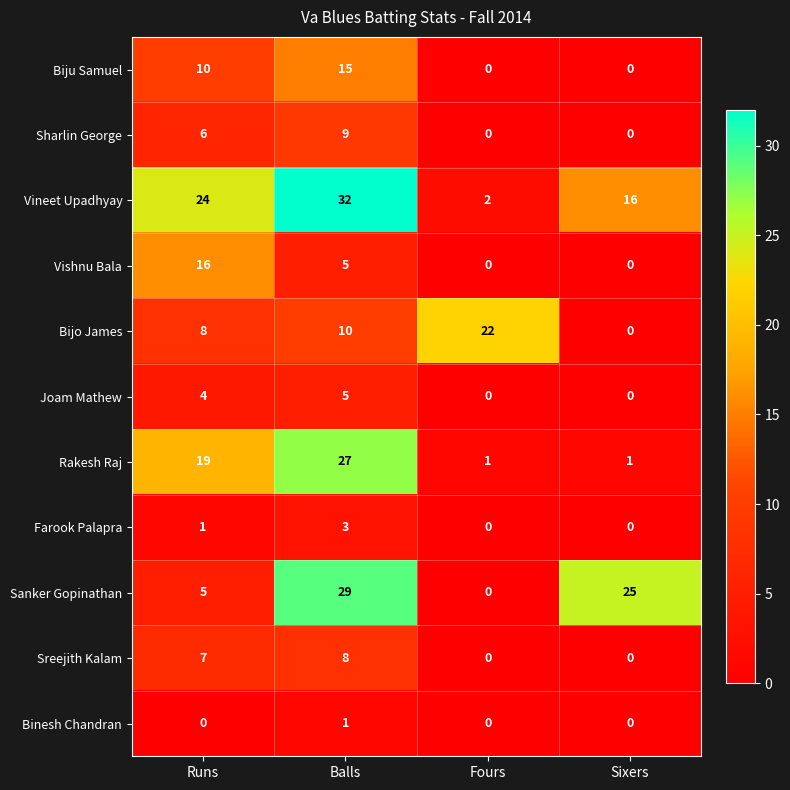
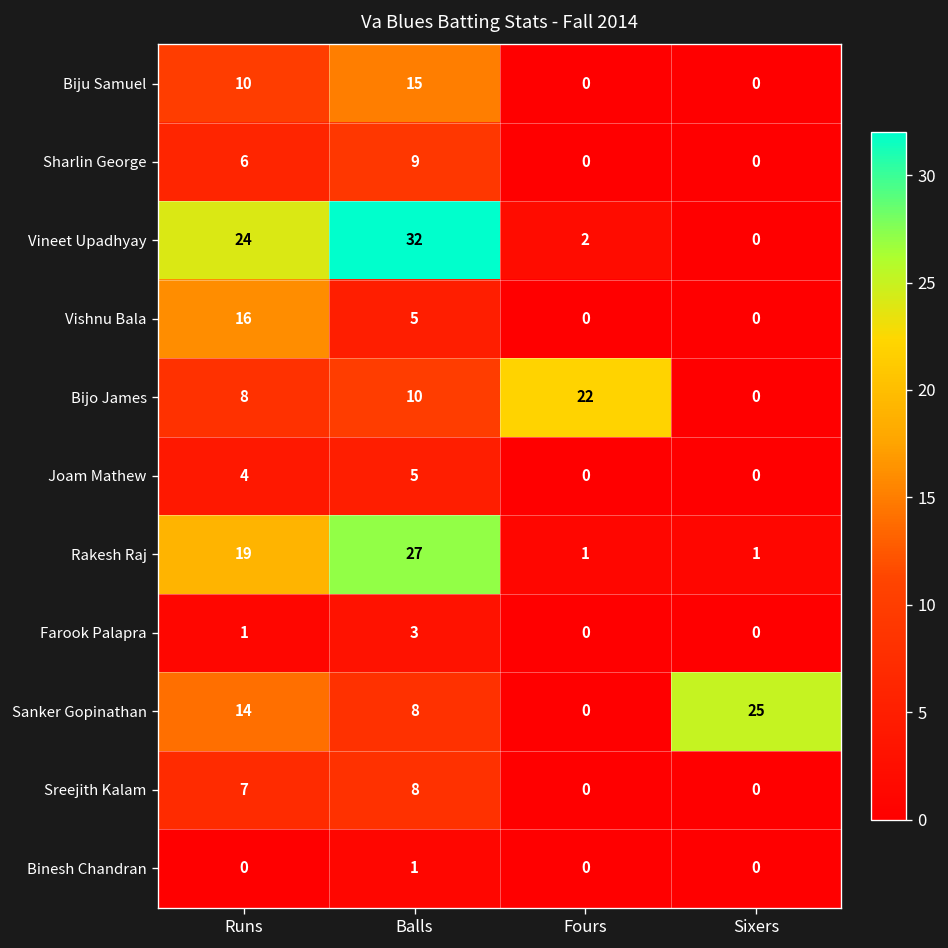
  {
    "Biju Samuel": {
      "Runs": 10,
      "Balls": 15,
      "Fours": 0,
      "Sixers": 0
    },
    "Sharlin George": {
      "Runs": 6,
      "Balls": 9,
      "Fours": 0,
      "Sixers": 0
    },
    "Vineet Upadhyay": {
      "Runs": 24,
      "Balls": 32,
      "Fours": 2,
-     "Sixers": 16
+     "Sixers": 0
    },
    "Vishnu Bala": {
      "Runs": 16,
      "Balls": 5,
      "Fours": 0,
      "Sixers": 0
    },
    "Bijo James": {
      "Runs": 8,
      "Balls": 10,
      "Fours": 22,
      "Sixers": 0
    },
    "Joam Mathew": {
      "Runs": 4,
      "Balls": 5,
      "Fours": 0,
      "Sixers": 0
    },
    "Rakesh Raj": {
      "Runs": 19,
      "Balls": 27,
      "Fours": 1,
      "Sixers": 1
    },
    "Farook Palapra": {
      "Runs": 1,
      "Balls": 3,
      "Fours": 0,
      "Sixers": 0
    },
    "Sanker Gopinathan": {
-     "Runs": 5,
-     "Balls": 29,
+     "Runs": 14,
+     "Balls": 8,
      "Fours": 0,
      "Sixers": 25
    },
    "Sreejith Kalam": {
      "Runs": 7,
      "Balls": 8,
      "Fours": 0,
      "Sixers": 0
    },
    "Binesh Chandran": {
      "Runs": 0,
      "Balls": 1,
      "Fours": 0,
      "Sixers": 0
    }
  }
